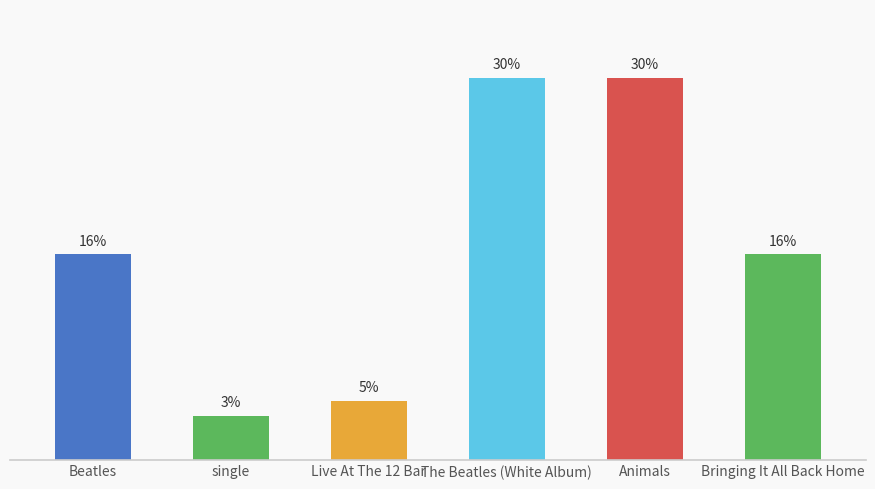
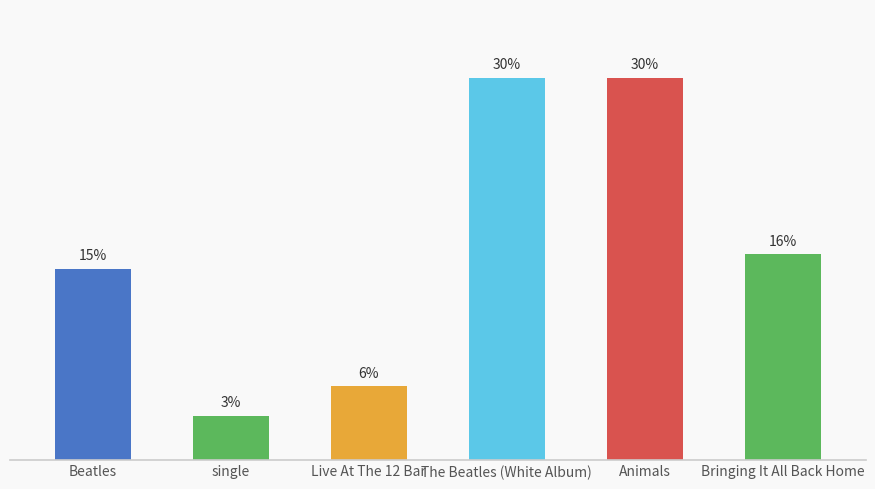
  {
-   "Beatles": "16%",
+   "Beatles": "15%",
    "single": "3%",
-   "Live At The 12 Bar": "5%",
+   "Live At The 12 Bar": "6%",
    "The Beatles (White Album)": "30%",
    "Animals": "30%",
    "Bringing It All Back Home": "16%"
  }
